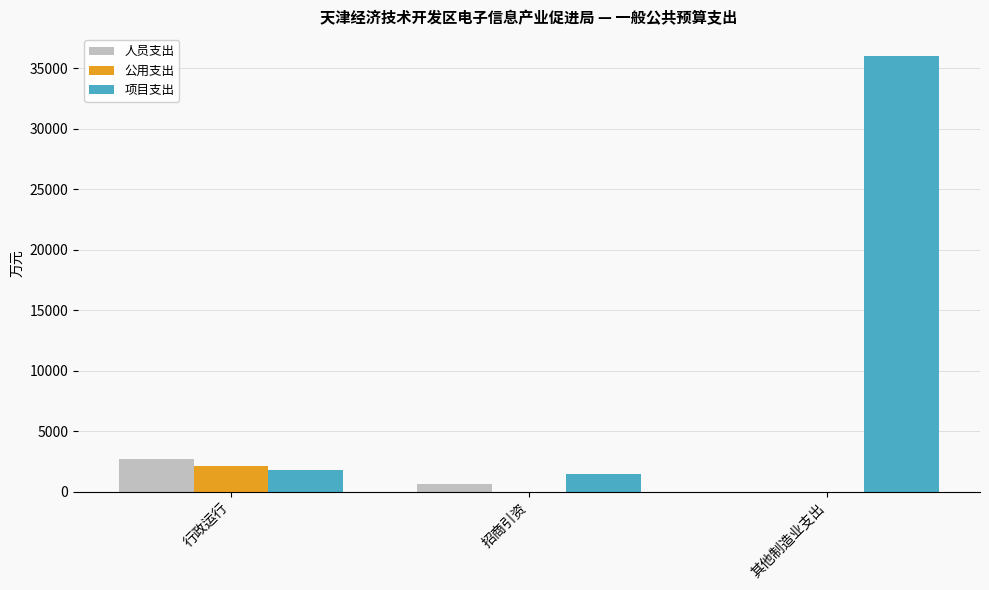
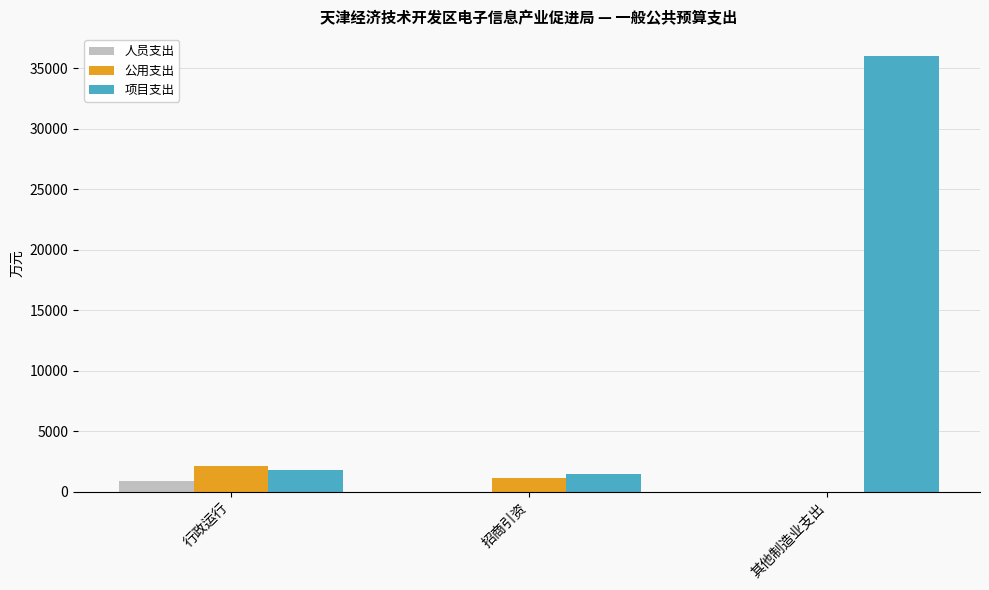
  {
    "人员支出": {
-     "行政运行": 2700,
-     "招商引资": 700,
+     "行政运行": 900,
+     "招商引资": 0,
      "其他制造业支出": 0
    },
    "公用支出": {
      "行政运行": 2100,
-     "招商引资": 0,
+     "招商引资": 1100,
      "其他制造业支出": 0
    },
    "项目支出": {
      "行政运行": 1800,
      "招商引资": 1500,
      "其他制造业支出": 36000
    }
  }
